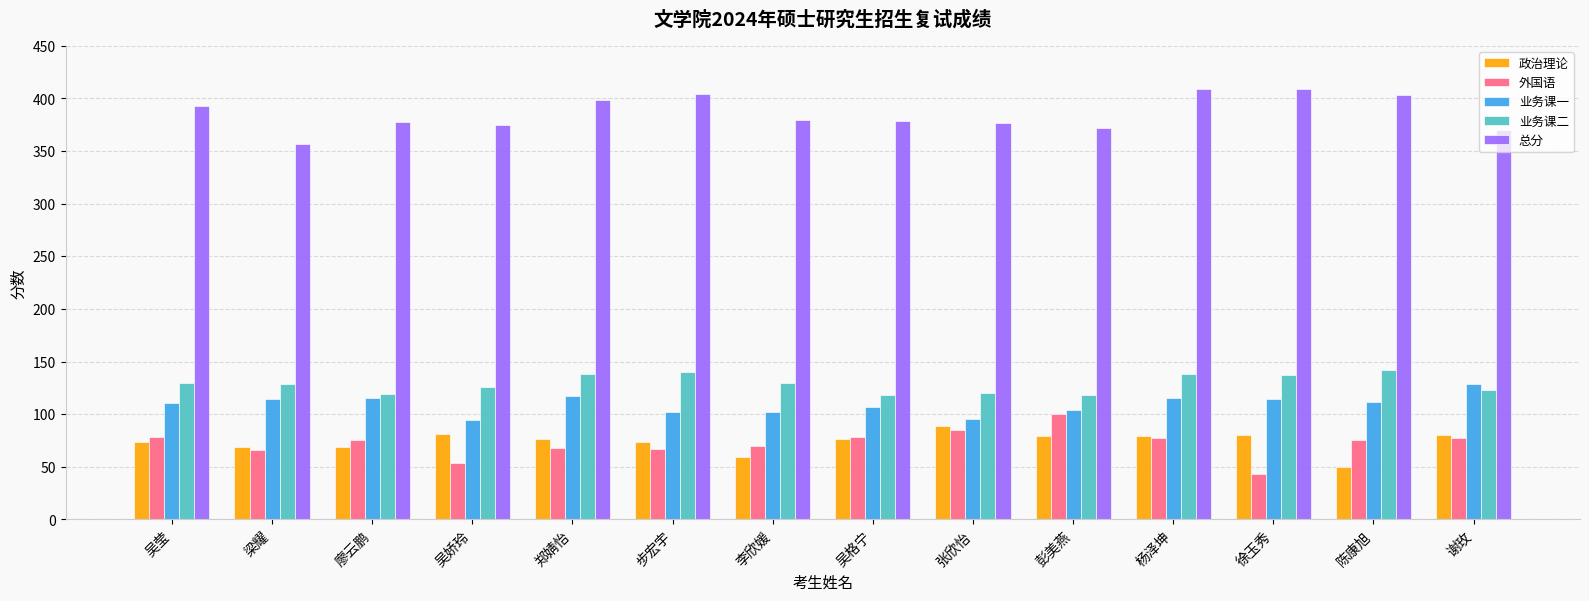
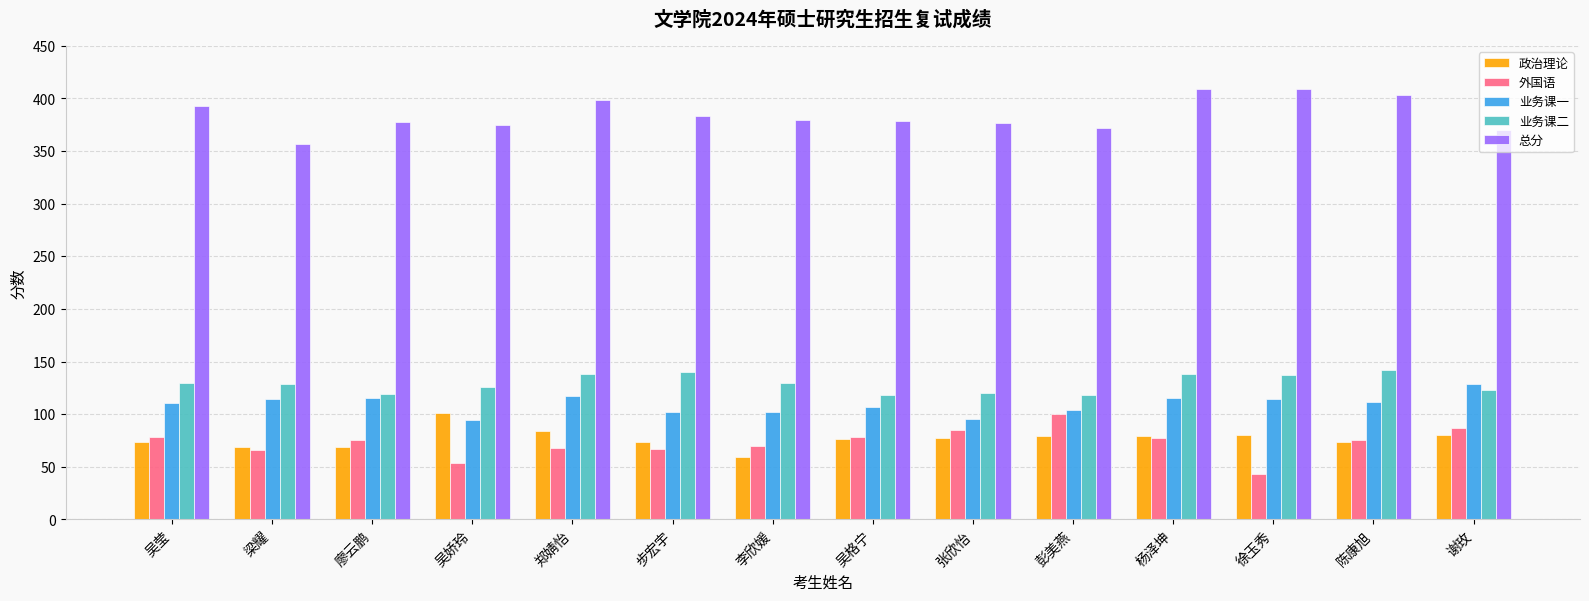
  {
    "政治理论": {
      "吴莹": 74,
      "梁耀": 69,
      "廖云鹏": 69,
-     "吴娇玲": 81,
-     "郑婧怡": 76,
+     "吴娇玲": 101,
+     "郑婧怡": 84,
      "步宏宇": 74,
      "李欣媛": 59,
      "吴格宁": 76,
-     "张欣怡": 89,
+     "张欣怡": 77,
      "彭美燕": 79,
      "杨泽坤": 79,
      "徐玉秀": 80,
-     "陈康旭": 50,
+     "陈康旭": 74,
      "谢玫": 80
    },
    "外国语": {
      "吴莹": 78,
      "梁耀": 66,
      "廖云鹏": 75,
      "吴娇玲": 54,
      "郑婧怡": 68,
      "步宏宇": 67,
      "李欣媛": 70,
      "吴格宁": 78,
      "张欣怡": 85,
      "彭美燕": 100,
      "杨泽坤": 77,
      "徐玉秀": 43,
      "陈康旭": 75,
-     "谢玫": 77
+     "谢玫": 87
    },
    "总分": {
      "吴莹": 393,
      "梁耀": 357,
      "廖云鹏": 378,
      "吴娇玲": 375,
      "郑婧怡": 399,
-     "步宏宇": 404,
+     "步宏宇": 383,
      "李欣媛": 380,
      "吴格宁": 379,
      "张欣怡": 377,
      "彭美燕": 372,
      "杨泽坤": 409,
      "徐玉秀": 409,
      "陈康旭": 403
    }
  }
